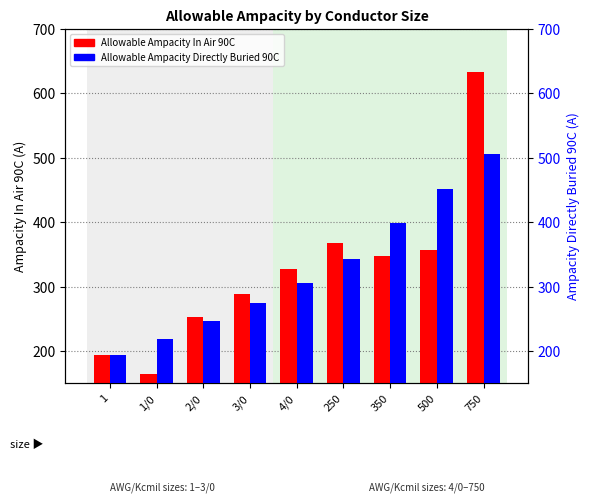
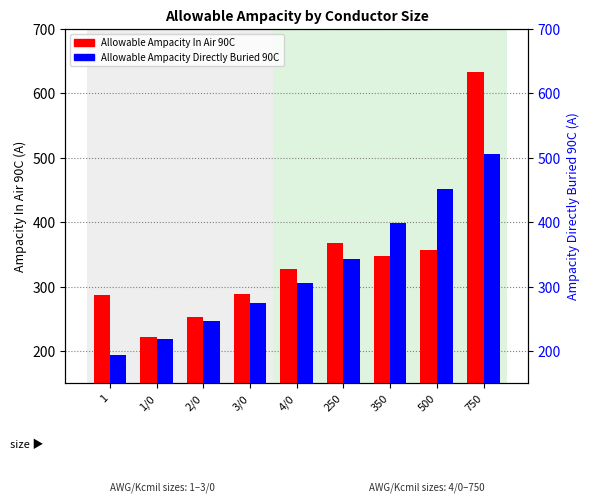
  {
    "Allowable Ampacity In Air 90C": {
-     "1": 190,
-     "1/0": 170,
+     "1": 290,
+     "1/0": 220,
      "2/0": 250,
      "3/0": 290,
      "4/0": 330,
      "250": 370,
      "350": 350,
      "500": 360,
      "750": 630
    },
    "Allowable Ampacity Directly Buried 90C": {
      "1": 190,
      "1/0": 220,
      "2/0": 250,
      "3/0": 280,
      "4/0": 310,
      "250": 340,
      "350": 400,
      "500": 450,
      "750": 510
    }
  }
